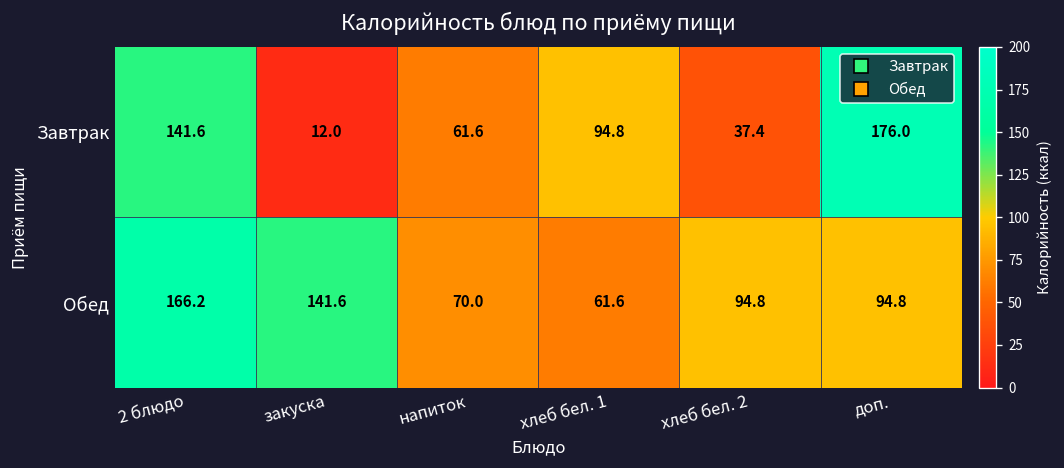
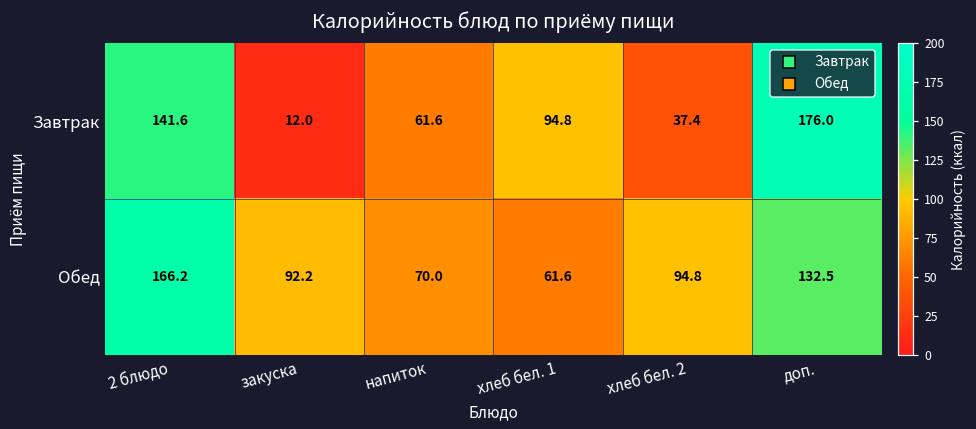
  {
    "Завтрак": {
      "2 блюдо": 141.6,
      "закуска": 12.0,
      "напиток": 61.6,
      "хлеб бел. 1": 94.8,
      "хлеб бел. 2": 37.4,
      "доп.": 176.0
    },
    "Обед": {
      "2 блюдо": 166.2,
-     "закуска": 141.6,
+     "закуска": 92.2,
      "напиток": 70.0,
      "хлеб бел. 1": 61.6,
      "хлеб бел. 2": 94.8,
-     "доп.": 94.8
+     "доп.": 132.5
    }
  }
